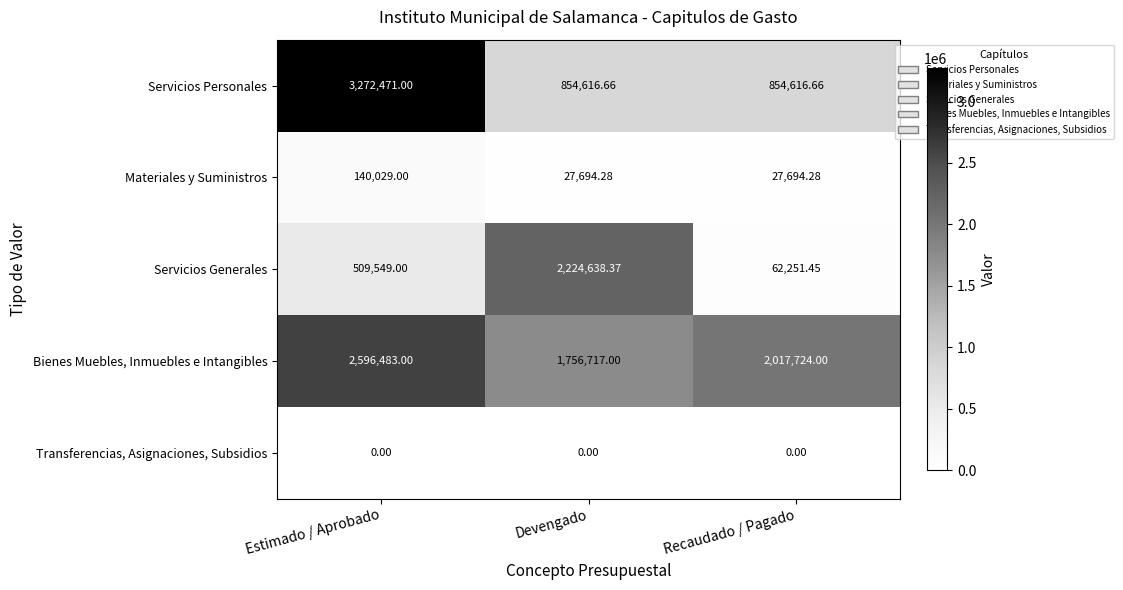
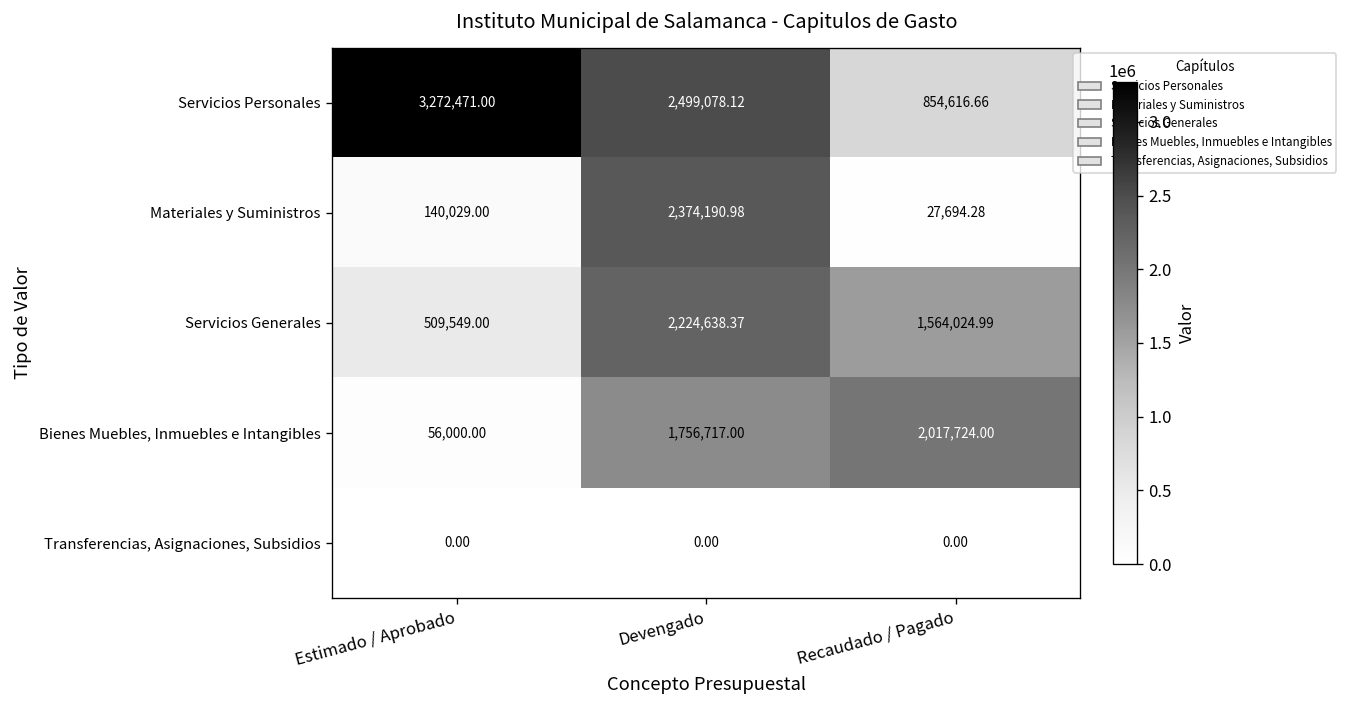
  {
    "Servicios Personales": {
      "Estimado / Aprobado": "3,272,471.00",
-     "Devengado": "854,616.66",
+     "Devengado": "2,499,078.12",
      "Recaudado / Pagado": "854,616.66"
    },
    "Materiales y Suministros": {
      "Estimado / Aprobado": "140,029.00",
-     "Devengado": "27,694.28",
+     "Devengado": "2,374,190.98",
      "Recaudado / Pagado": "27,694.28"
    },
    "Servicios Generales": {
      "Estimado / Aprobado": "509,549.00",
      "Devengado": "2,224,638.37",
-     "Recaudado / Pagado": "62,251.45"
+     "Recaudado / Pagado": "1,564,024.99"
    },
    "Bienes Muebles, Inmuebles e Intangibles": {
-     "Estimado / Aprobado": "2,596,483.00",
+     "Estimado / Aprobado": "56,000.00",
      "Devengado": "1,756,717.00",
      "Recaudado / Pagado": "2,017,724.00"
    },
    "Transferencias, Asignaciones, Subsidios": {
      "Estimado / Aprobado": "0.00",
      "Devengado": "0.00",
      "Recaudado / Pagado": "0.00"
    }
  }
